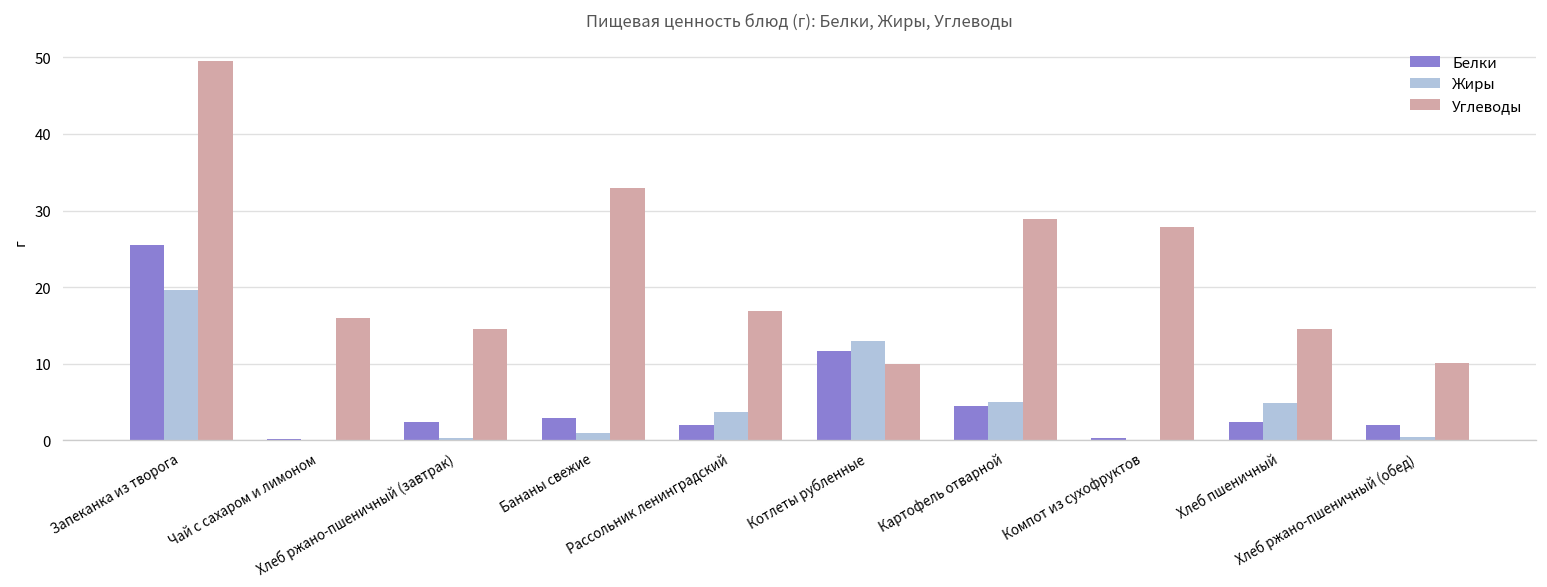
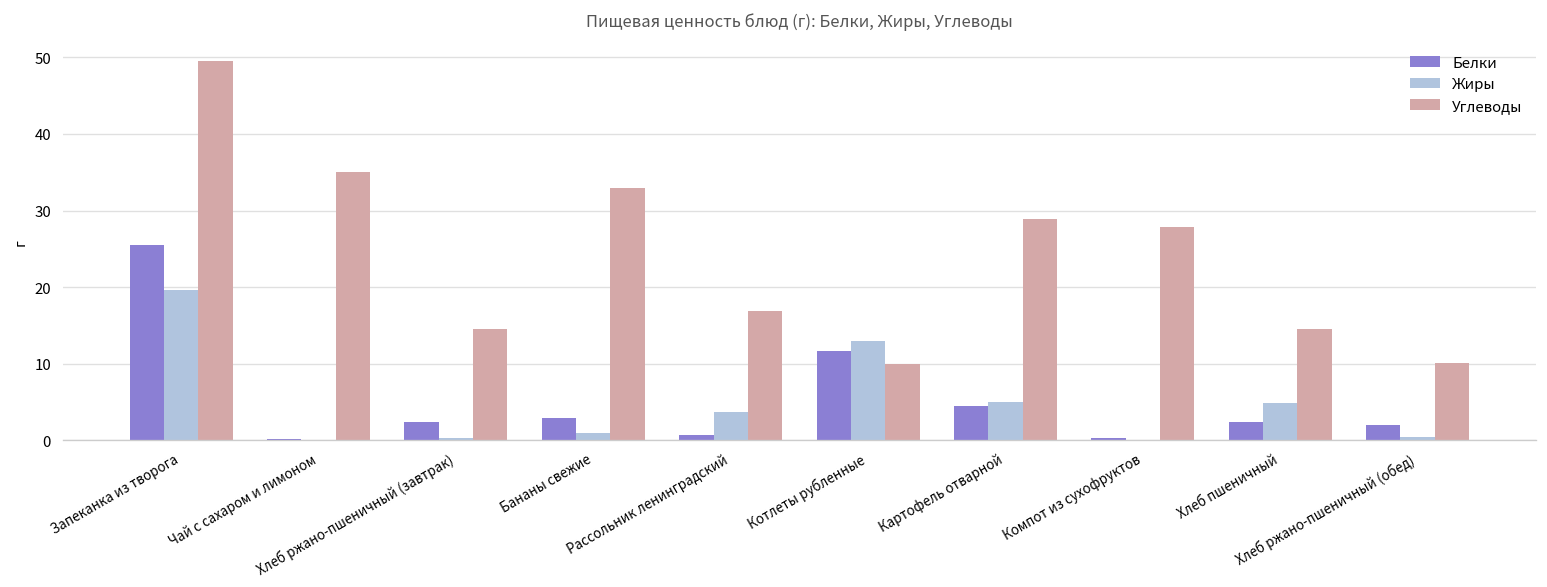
  {
    "Белки": {
      "Запеканка из творога": 26,
      "Хлеб ржано-пшеничный (завтрак)": 2,
      "Бананы свежие": 3,
-     "Рассольник ленинградский": 2,
+     "Рассольник ленинградский": 1,
      "Котлеты рубленные": 12,
      "Картофель отварной": 5,
      "Хлеб пшеничный": 2,
      "Хлеб ржано-пшеничный (обед)": 2
    },
    "Жиры": {
      "Запеканка из творога": 20,
      "Бананы свежие": 1,
      "Рассольник ленинградский": 4,
      "Котлеты рубленные": 13,
      "Картофель отварной": 5,
      "Хлеб пшеничный": 5
    },
    "Углеводы": {
      "Запеканка из творога": 50,
-     "Чай с сахаром и лимоном": 16,
+     "Чай с сахаром и лимоном": 35,
      "Хлеб ржано-пшеничный (завтрак)": 14,
      "Бананы свежие": 33,
      "Рассольник ленинградский": 17,
      "Котлеты рубленные": 10,
      "Картофель отварной": 29,
      "Компот из сухофруктов": 28,
      "Хлеб пшеничный": 14,
      "Хлеб ржано-пшеничный (обед)": 10
    }
  }
